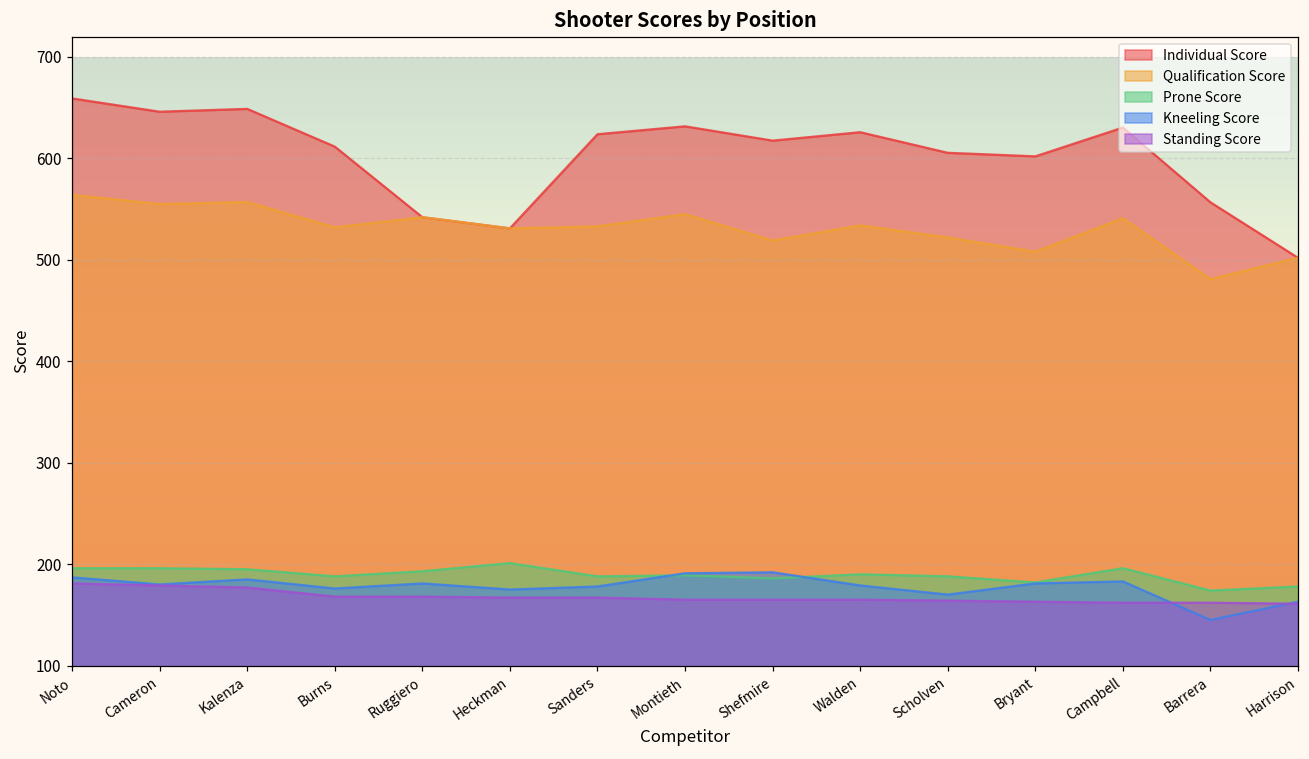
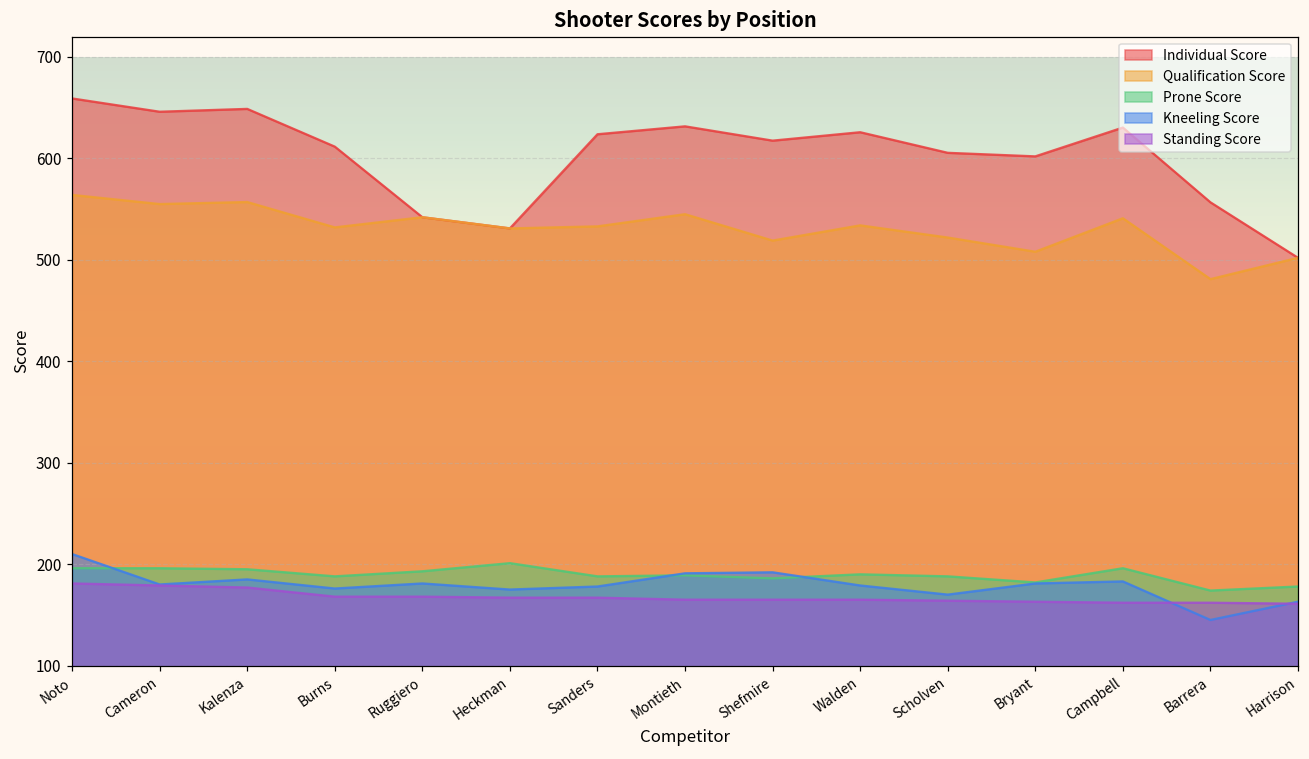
  {
    "Individual Score": {
      "Noto": 660,
      "Cameron": 650,
      "Kalenza": 650,
      "Burns": 610,
      "Sanders": 620,
      "Montieth": 630,
      "Shefmire": 620,
      "Walden": 630,
      "Scholven": 610,
      "Bryant": 600,
      "Barrera": 560
    },
    "Qualification Score": {
      "Noto": 560,
      "Cameron": 560,
      "Kalenza": 560,
      "Burns": 530,
      "Sanders": 530,
      "Montieth": 550,
      "Shefmire": 520,
      "Walden": 530,
      "Scholven": 520,
      "Bryant": 510,
      "Campbell": 540,
      "Barrera": 480
    },
    "Prone Score": {
      "Noto": 200,
      "Cameron": 200,
      "Kalenza": 200,
      "Burns": 190,
      "Ruggiero": 190,
      "Heckman": 200,
      "Sanders": 190,
      "Shefmire": 190,
      "Walden": 190,
      "Scholven": 190,
      "Campbell": 200,
      "Barrera": 170,
      "Harrison": 180
    },
    "Kneeling Score": {
-     "Noto": 190,
+     "Noto": 210,
      "Kalenza": 190,
      "Burns": 180,
      "Ruggiero": 180,
      "Heckman": 180,
      "Sanders": 180,
      "Shefmire": 190,
      "Walden": 180,
      "Scholven": 170,
      "Campbell": 180,
      "Barrera": 150
    },
    "Standing Score": {
      "Noto": 180,
      "Kalenza": 180,
      "Burns": 170,
      "Ruggiero": 170,
      "Heckman": 170,
      "Sanders": 170,
      "Montieth": 170,
      "Shefmire": 170,
      "Walden": 170,
      "Scholven": 160,
      "Bryant": 160,
      "Campbell": 160,
      "Barrera": 160
    }
  }
